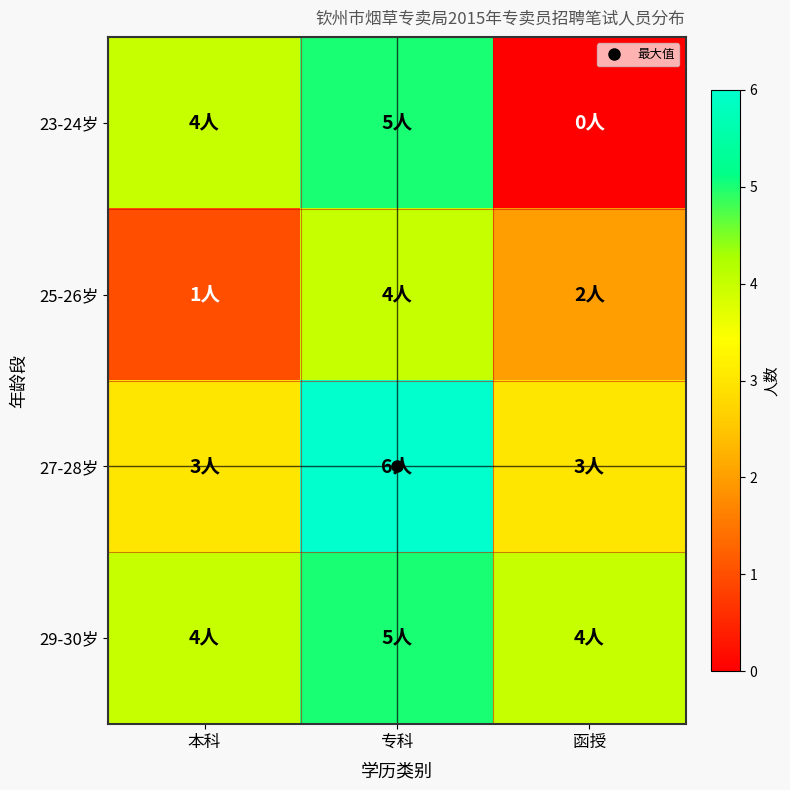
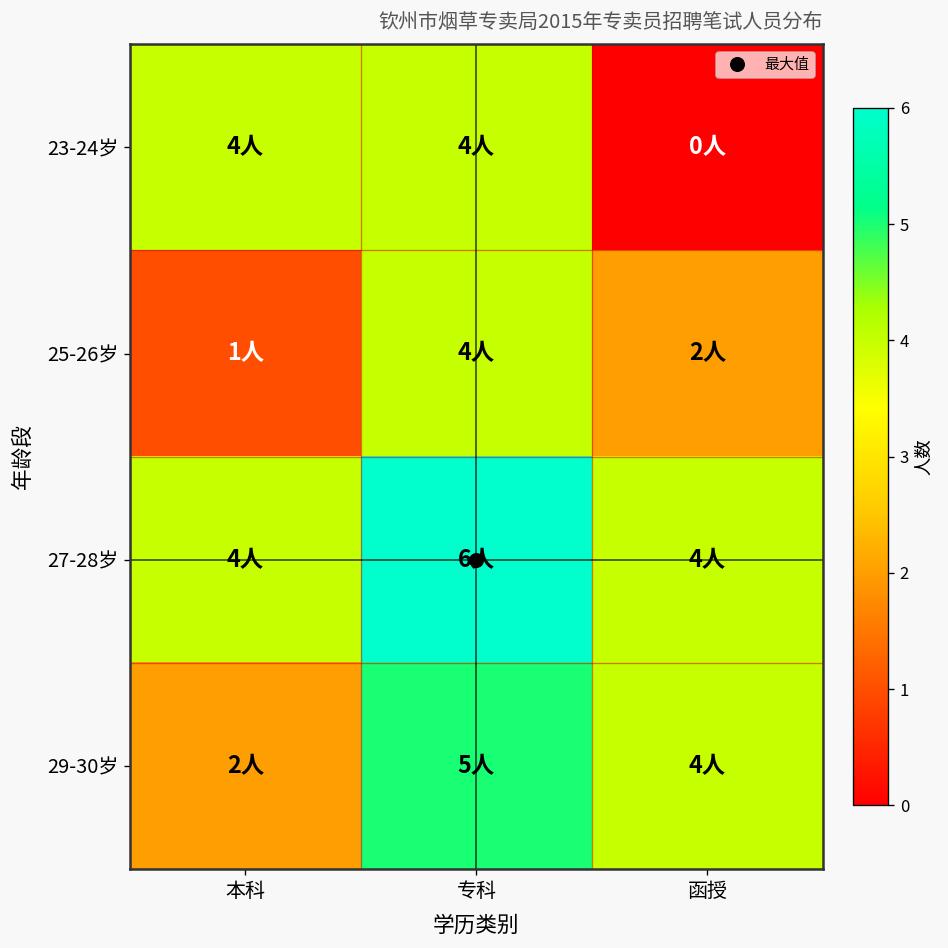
  {
    "23-24岁": {
      "本科": "4人",
-     "专科": "5人",
+     "专科": "4人",
      "函授": "0人"
    },
    "25-26岁": {
      "本科": "1人",
      "专科": "4人",
      "函授": "2人"
    },
    "27-28岁": {
-     "本科": "3人",
-     "函授": "3人"
+     "本科": "4人",
+     "函授": "4人"
    },
    "29-30岁": {
-     "本科": "4人",
+     "本科": "2人",
      "专科": "5人",
      "函授": "4人"
    }
  }
